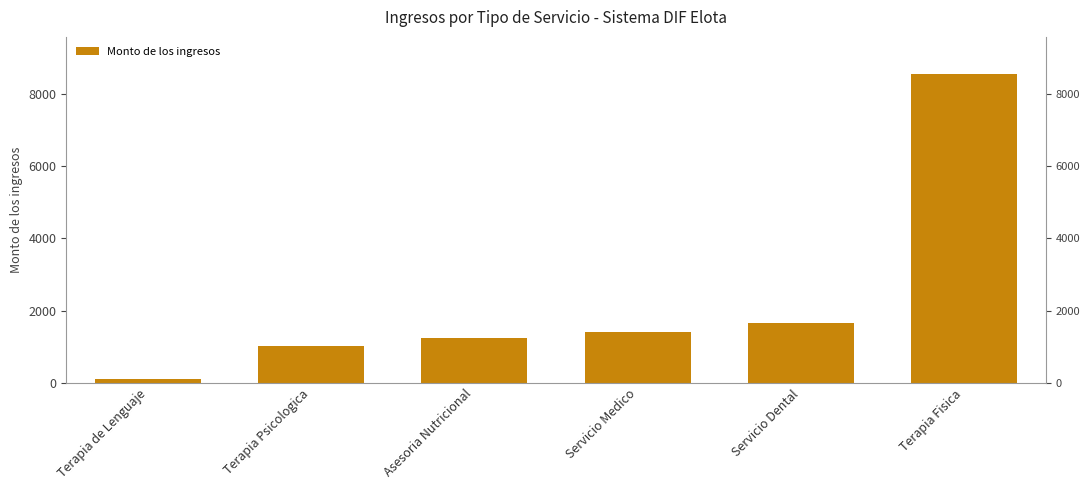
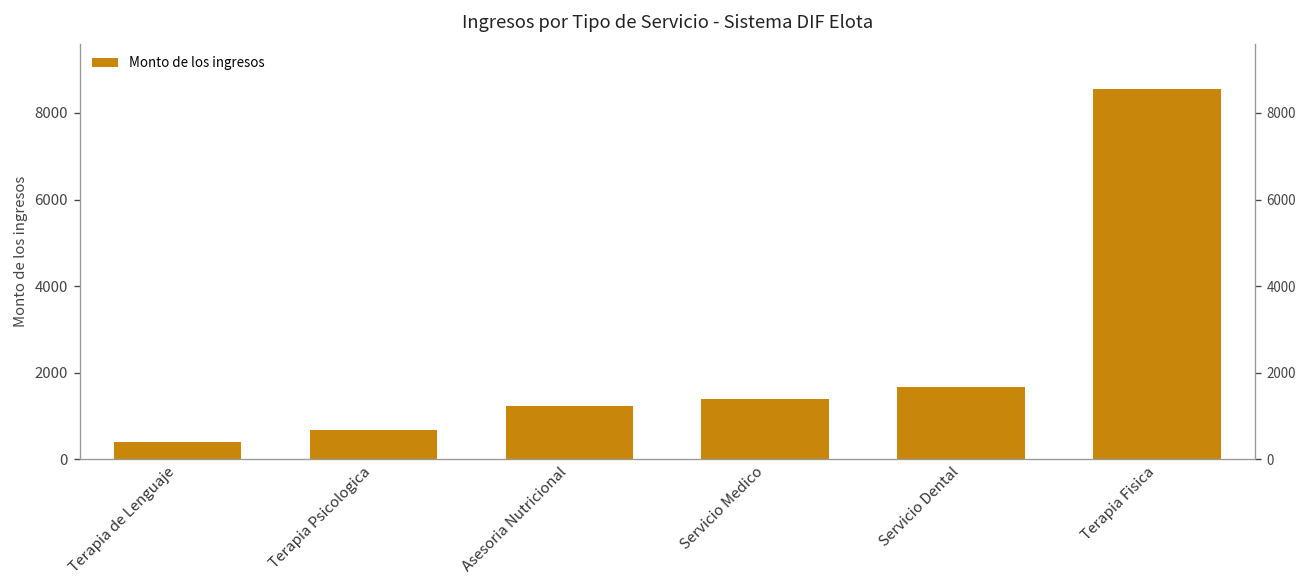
  {
-   "Terapia de Lenguaje": 100,
-   "Terapia Psicologica": 1000,
+   "Terapia de Lenguaje": 400,
+   "Terapia Psicologica": 700,
    "Asesoria Nutricional": 1200,
    "Servicio Medico": 1400,
    "Servicio Dental": 1700,
    "Terapia Fisica": 8600
  }
